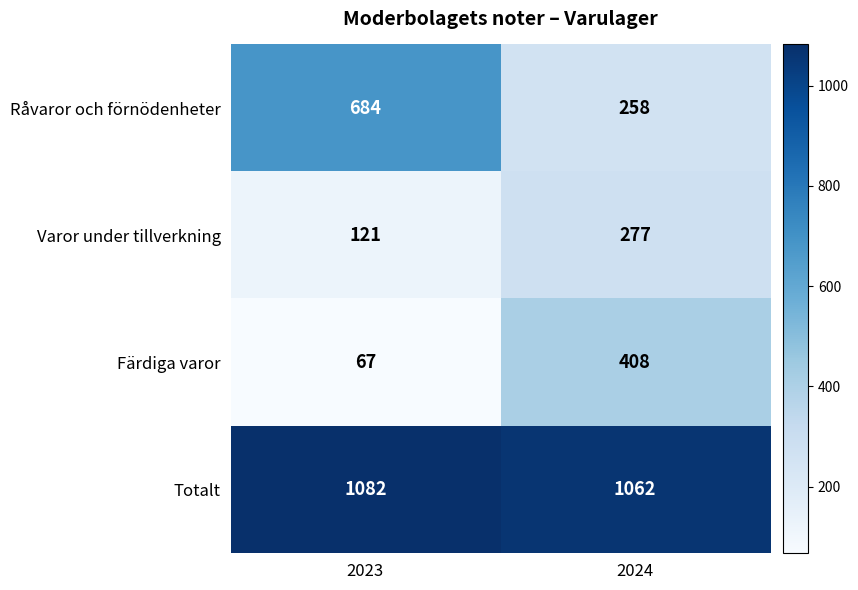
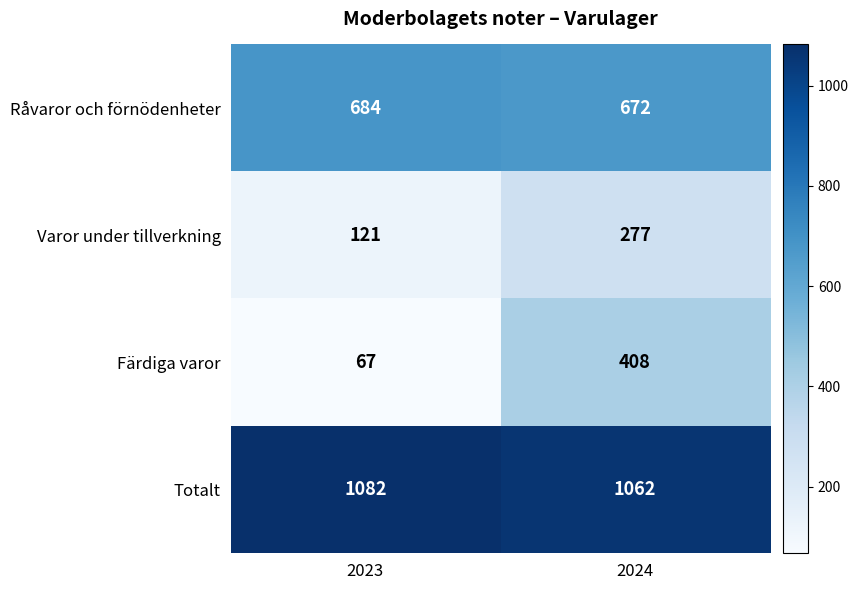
  {
    "Råvaror och förnödenheter": {
      "2023": 684,
-     "2024": 258
+     "2024": 672
    },
    "Varor under tillverkning": {
      "2023": 121,
      "2024": 277
    },
    "Färdiga varor": {
      "2023": 67,
      "2024": 408
    },
    "Totalt": {
      "2023": 1082,
      "2024": 1062
    }
  }
